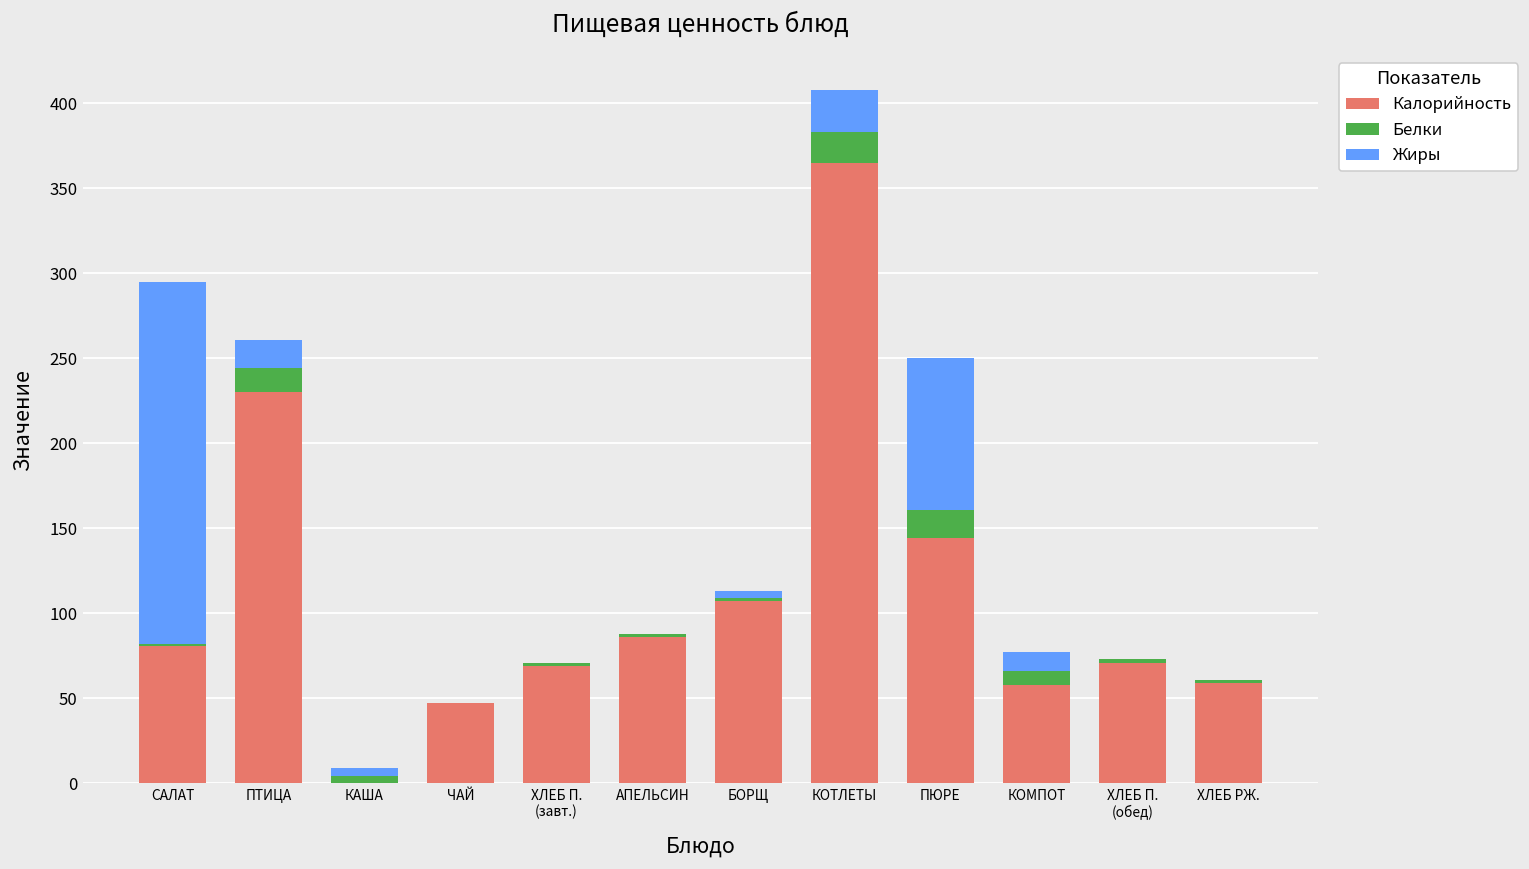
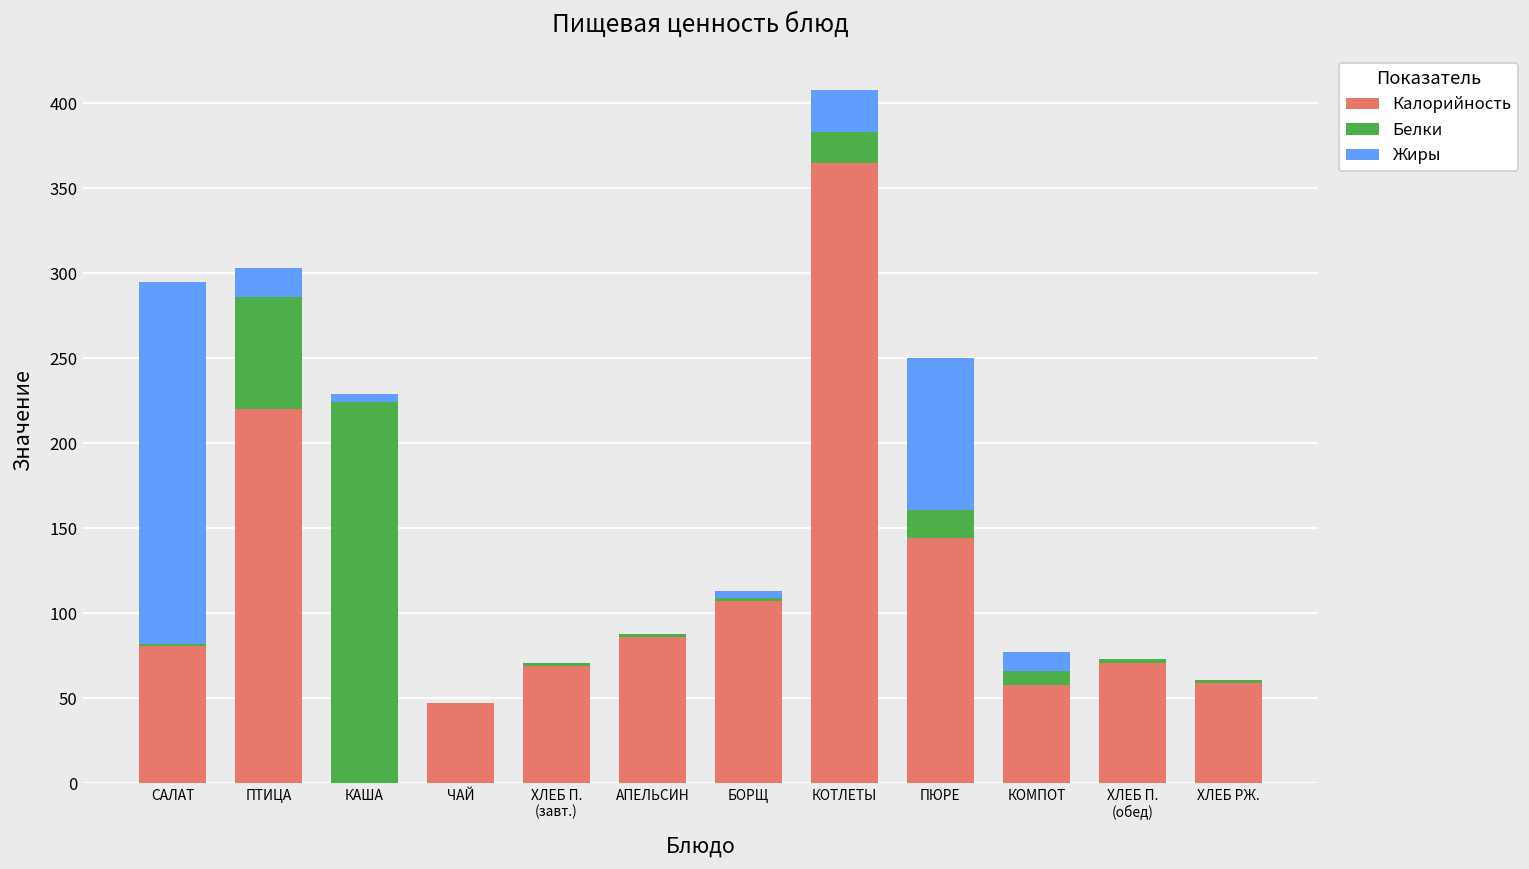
  {
    "Калорийность": {
      "САЛАТ": 81,
-     "ПТИЦА": 230,
+     "ПТИЦА": 220,
      "КАША": 0,
      "ЧАЙ": 47,
      "ХЛЕБ П. (завт.)": 69,
      "АПЕЛЬСИН": 86,
      "БОРЩ": 107,
      "КОТЛЕТЫ": 365,
      "ПЮРЕ": 144,
      "КОМПОТ": 58,
      "ХЛЕБ П. (обед)": 71,
      "ХЛЕБ РЖ.": 59
    },
    "Белки": {
-     "ПТИЦА": 14,
-     "КАША": 4,
+     "ПТИЦА": 66,
+     "КАША": 224,
      "ЧАЙ": 0,
      "ХЛЕБ П. (завт.)": 2,
      "АПЕЛЬСИН": 2,
      "БОРЩ": 2,
      "КОТЛЕТЫ": 18,
      "ПЮРЕ": 17,
      "КОМПОТ": 8,
      "ХЛЕБ П. (обед)": 2,
      "ХЛЕБ РЖ.": 2
    },
    "Жиры": {
      "САЛАТ": 213,
      "ПТИЦА": 17,
      "КАША": 5,
      "ЧАЙ": 0,
      "ХЛЕБ П. (завт.)": 0,
      "АПЕЛЬСИН": 0,
      "БОРЩ": 4,
      "КОТЛЕТЫ": 25,
      "ПЮРЕ": 89,
      "КОМПОТ": 11,
      "ХЛЕБ П. (обед)": 0,
      "ХЛЕБ РЖ.": 0
    }
  }
